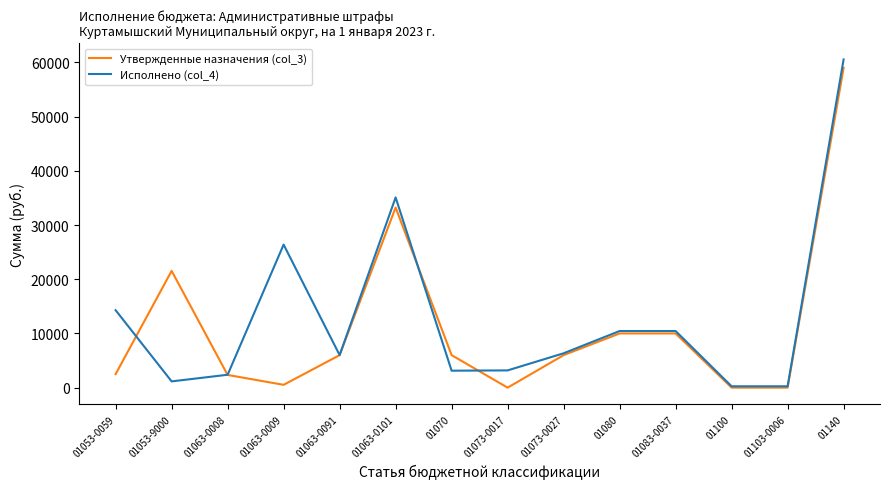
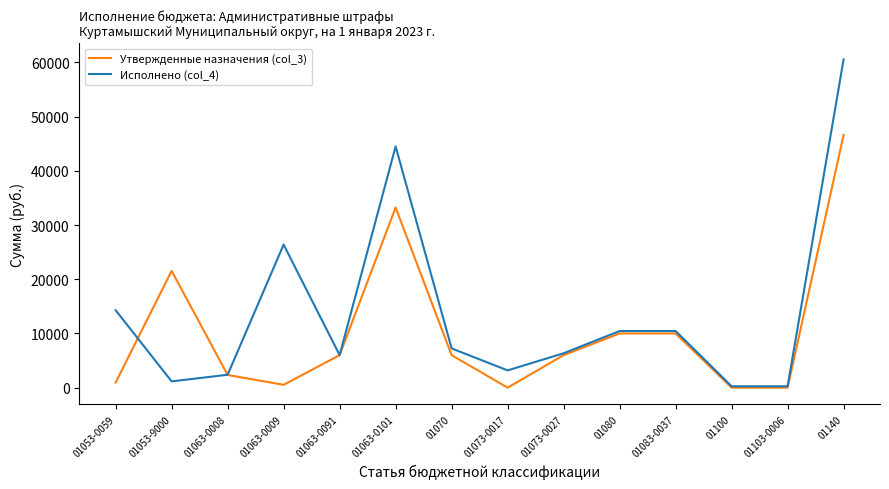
  {
    "Утвержденные назначения (col_3)": {
-     "01053-0059": 3000,
+     "01053-0059": 1000,
      "01053-9000": 22000,
      "01063-0009": 1000,
      "01063-0101": 33000,
      "01070": 6000,
      "01073-0017": 0,
-     "01140": 59000
+     "01140": 47000
    },
    "Исполнено (col_4)": {
      "01053-0059": 14000,
      "01053-9000": 1000,
      "01063-0009": 26000,
-     "01063-0101": 35000,
-     "01070": 3000,
+     "01063-0101": 45000,
+     "01070": 7000,
      "01073-0017": 3000,
      "01140": 61000
    }
  }
